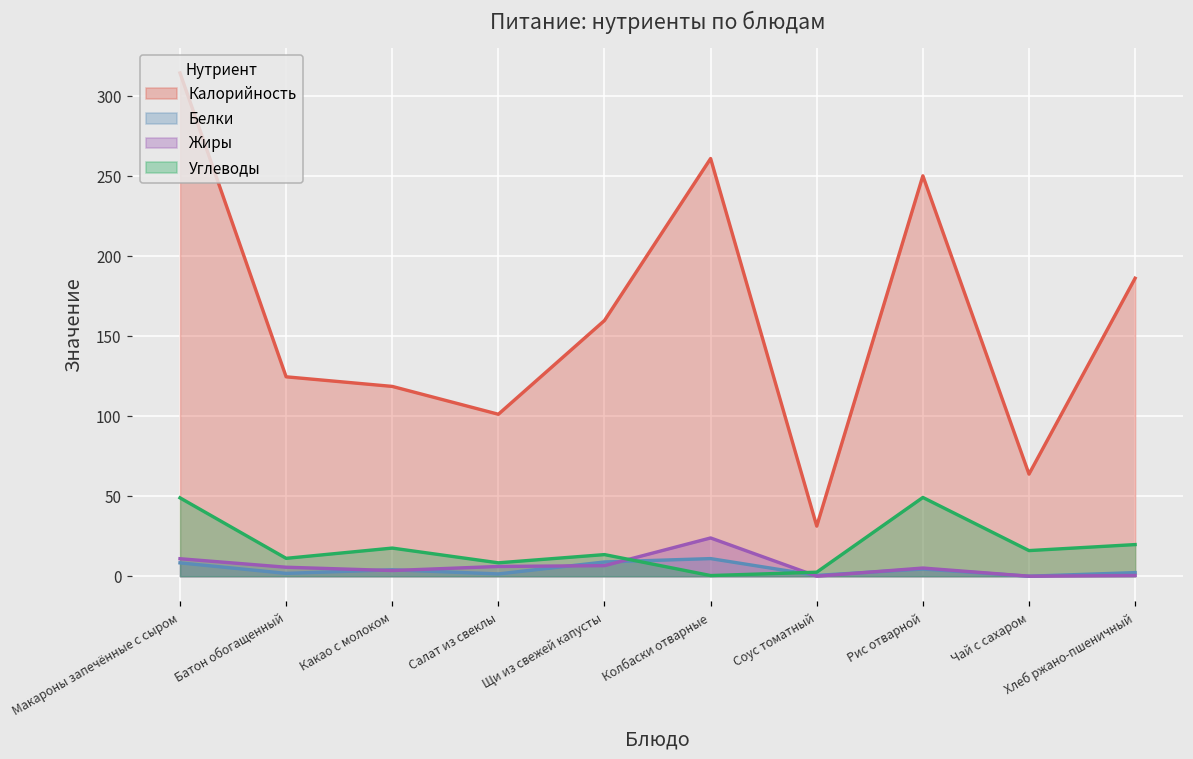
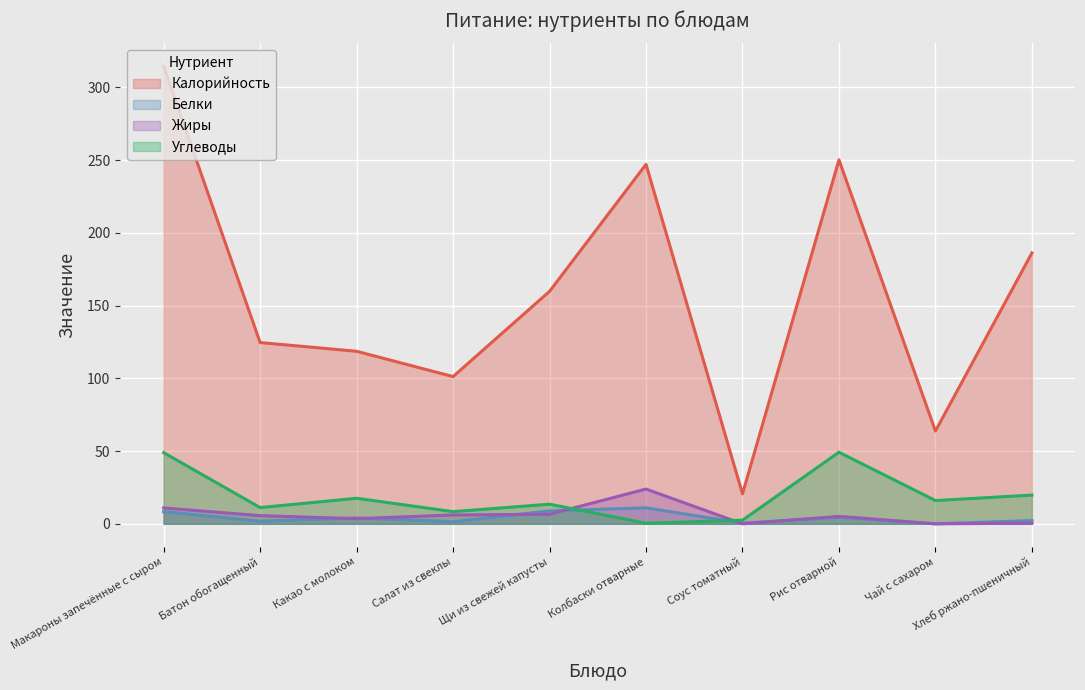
  {
    "Калорийность": {
      "Батон обогащенный": 125,
      "Какао с молоком": 119,
      "Салат из свеклы": 101,
      "Щи из свежей капусты": 160,
-     "Колбаски отварные": 261,
-     "Соус томатный": 31,
+     "Колбаски отварные": 247,
+     "Соус томатный": 21,
      "Рис отварной": 250,
      "Чай с сахаром": 64,
      "Хлеб ржано-пшеничный": 186
    }
  }
